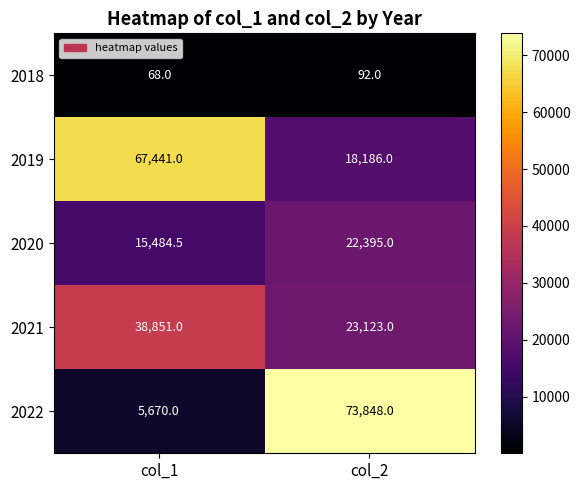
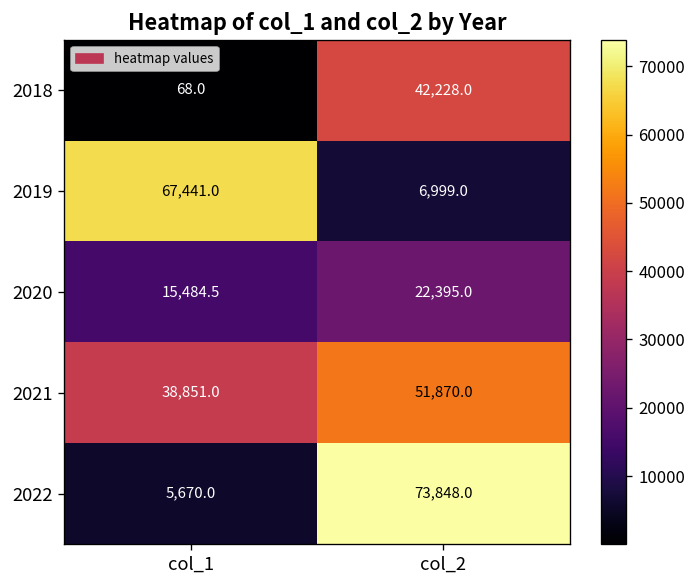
  {
    "2018": {
      "col_1": "68.0",
-     "col_2": "92.0"
+     "col_2": "42,228.0"
    },
    "2019": {
      "col_1": "67,441.0",
-     "col_2": "18,186.0"
+     "col_2": "6,999.0"
    },
    "2020": {
      "col_1": "15,484.5",
      "col_2": "22,395.0"
    },
    "2021": {
      "col_1": "38,851.0",
-     "col_2": "23,123.0"
+     "col_2": "51,870.0"
    },
    "2022": {
      "col_1": "5,670.0",
      "col_2": "73,848.0"
    }
  }
